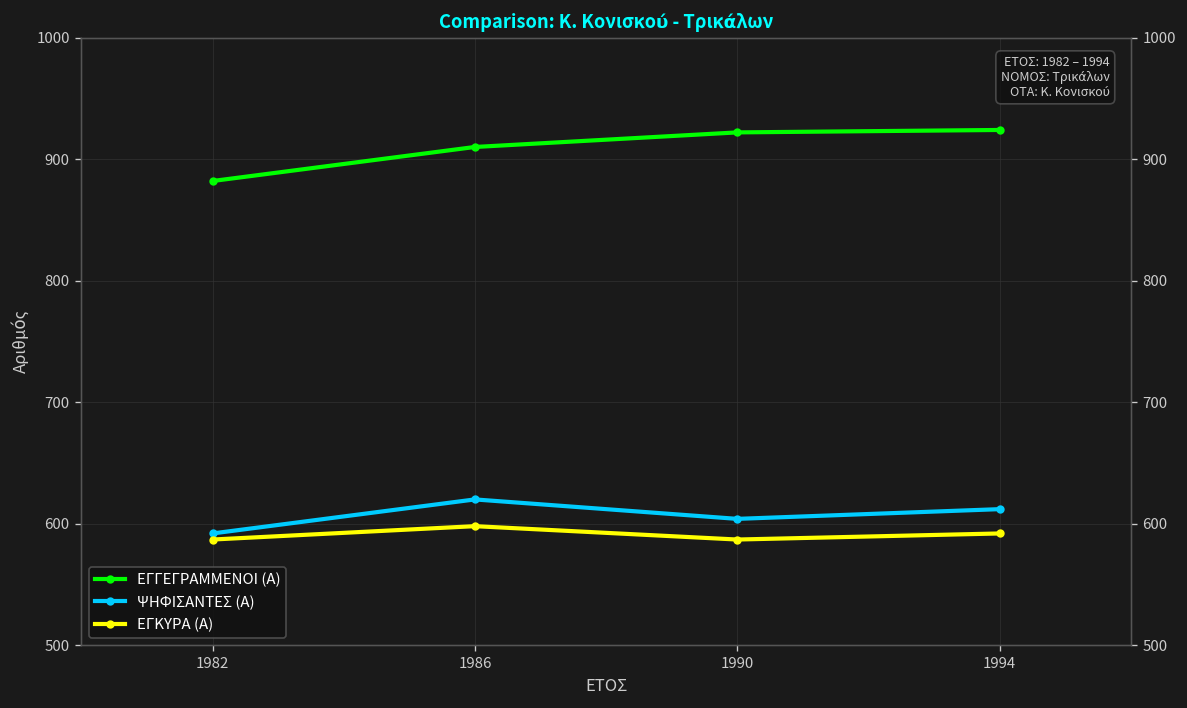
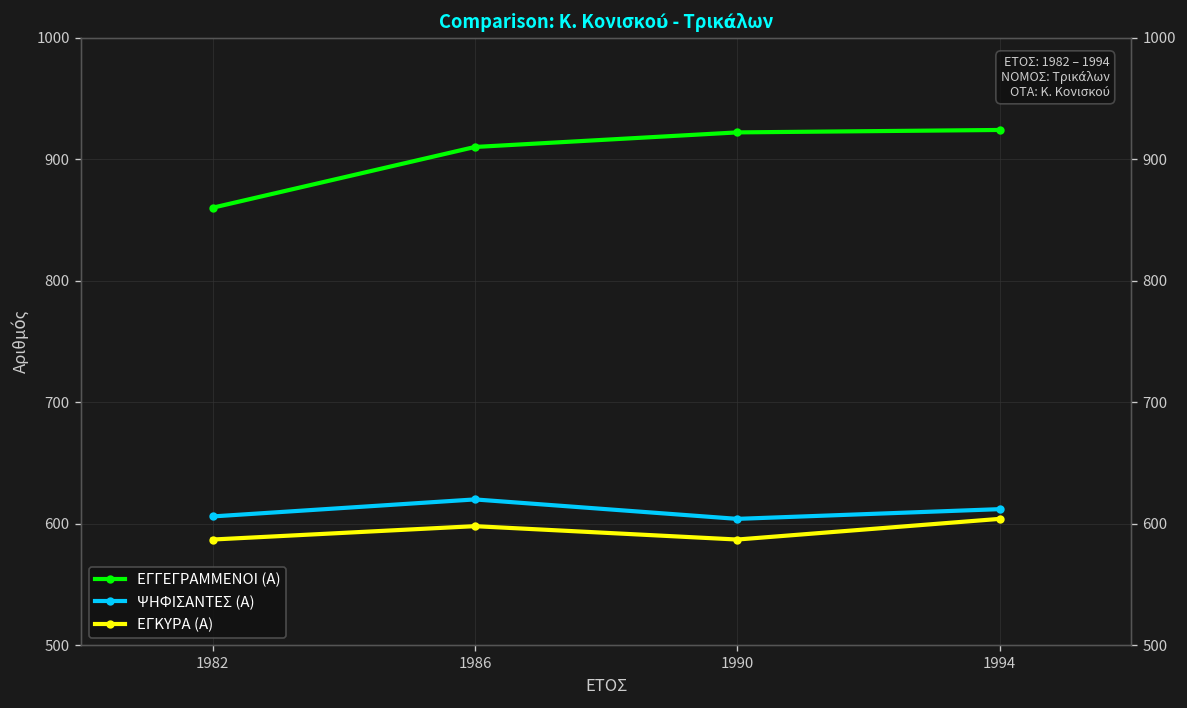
  {
    "ΕΓΓΕΓΡΑΜΜΕΝΟΙ (Α)": {
-     "1982": 882,
+     "1982": 860,
      "1986": 910,
      "1990": 922,
      "1994": 924
    },
    "ΨΗΦΙΣΑΝΤΕΣ (Α)": {
-     "1982": 592,
+     "1982": 606,
      "1986": 620,
      "1990": 604,
      "1994": 612
    },
    "ΕΓΚΥΡΑ (Α)": {
      "1982": 587,
      "1986": 598,
      "1990": 587,
-     "1994": 592
+     "1994": 604
    }
  }
